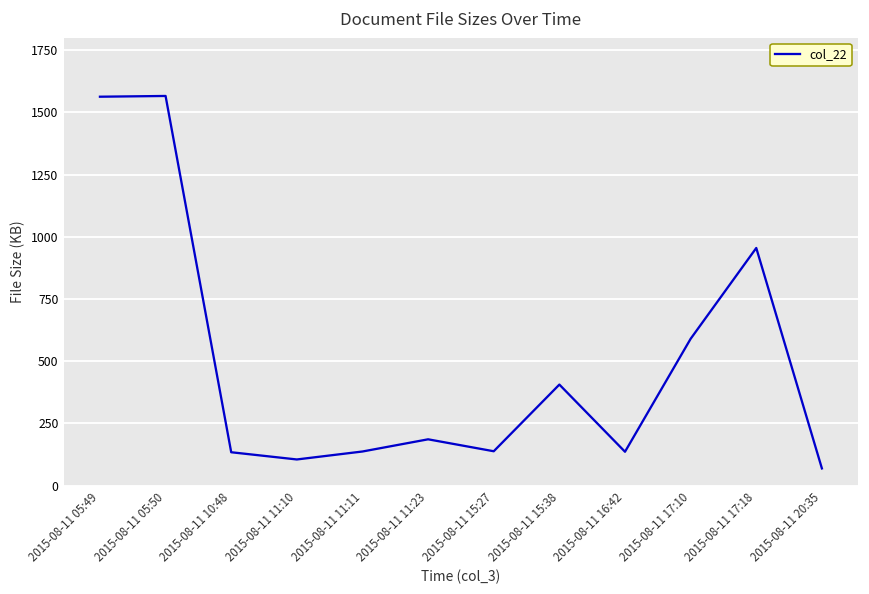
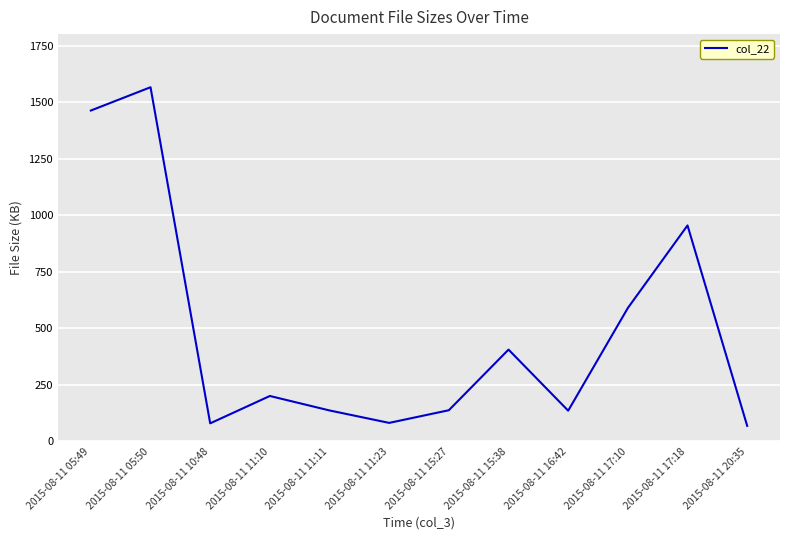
  {
-   "2015-08-11 05:49": 1560,
+   "2015-08-11 05:49": 1460,
    "2015-08-11 05:50": 1570,
-   "2015-08-11 10:48": 130,
-   "2015-08-11 11:10": 110,
+   "2015-08-11 10:48": 80,
+   "2015-08-11 11:10": 200,
    "2015-08-11 11:11": 140,
-   "2015-08-11 11:23": 190,
+   "2015-08-11 11:23": 80,
    "2015-08-11 15:27": 140,
    "2015-08-11 15:38": 410,
    "2015-08-11 16:42": 140,
    "2015-08-11 17:10": 590,
    "2015-08-11 17:18": 960,
    "2015-08-11 20:35": 70
  }
